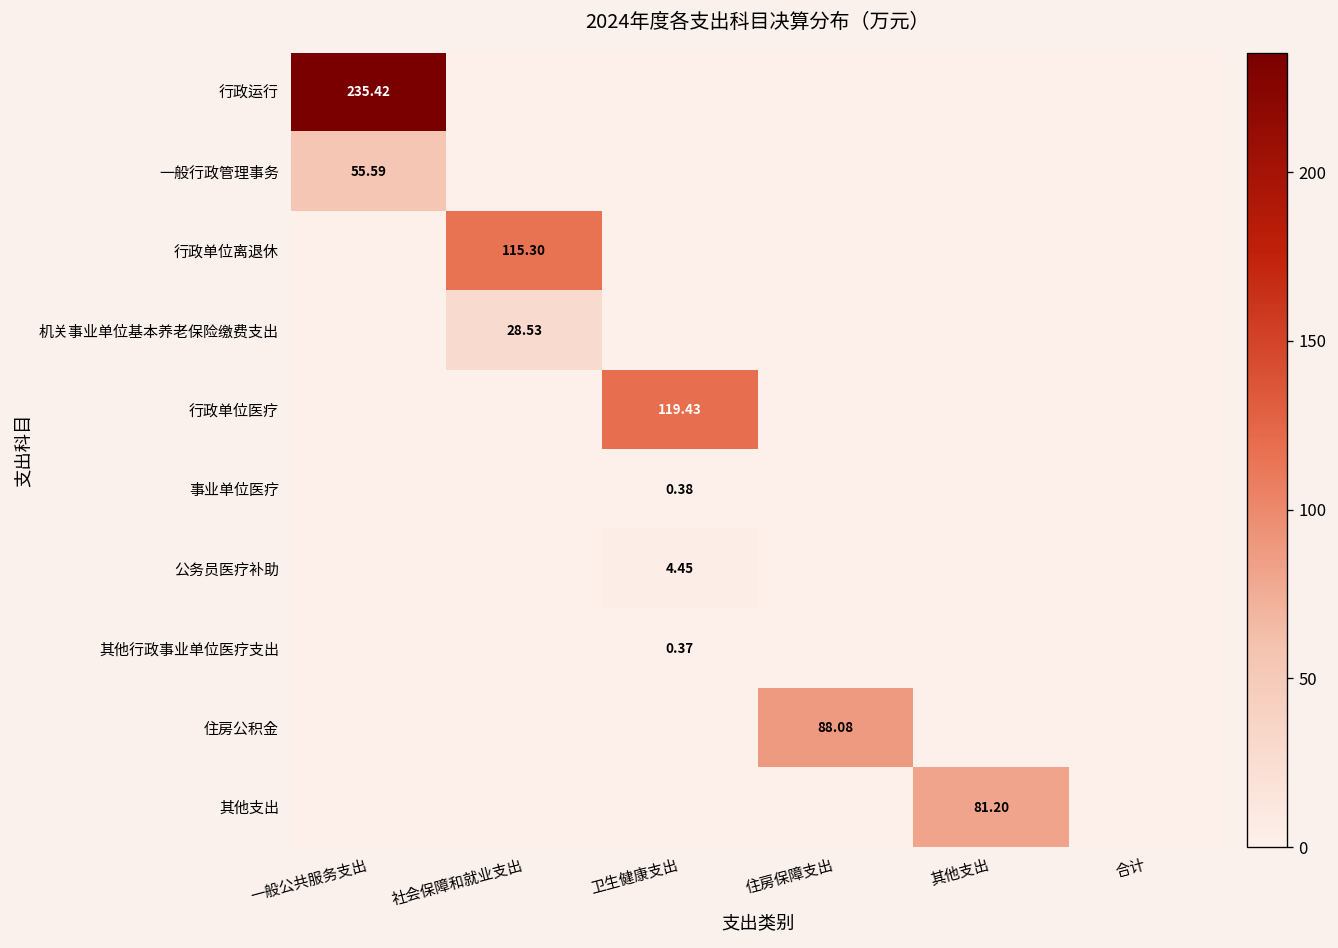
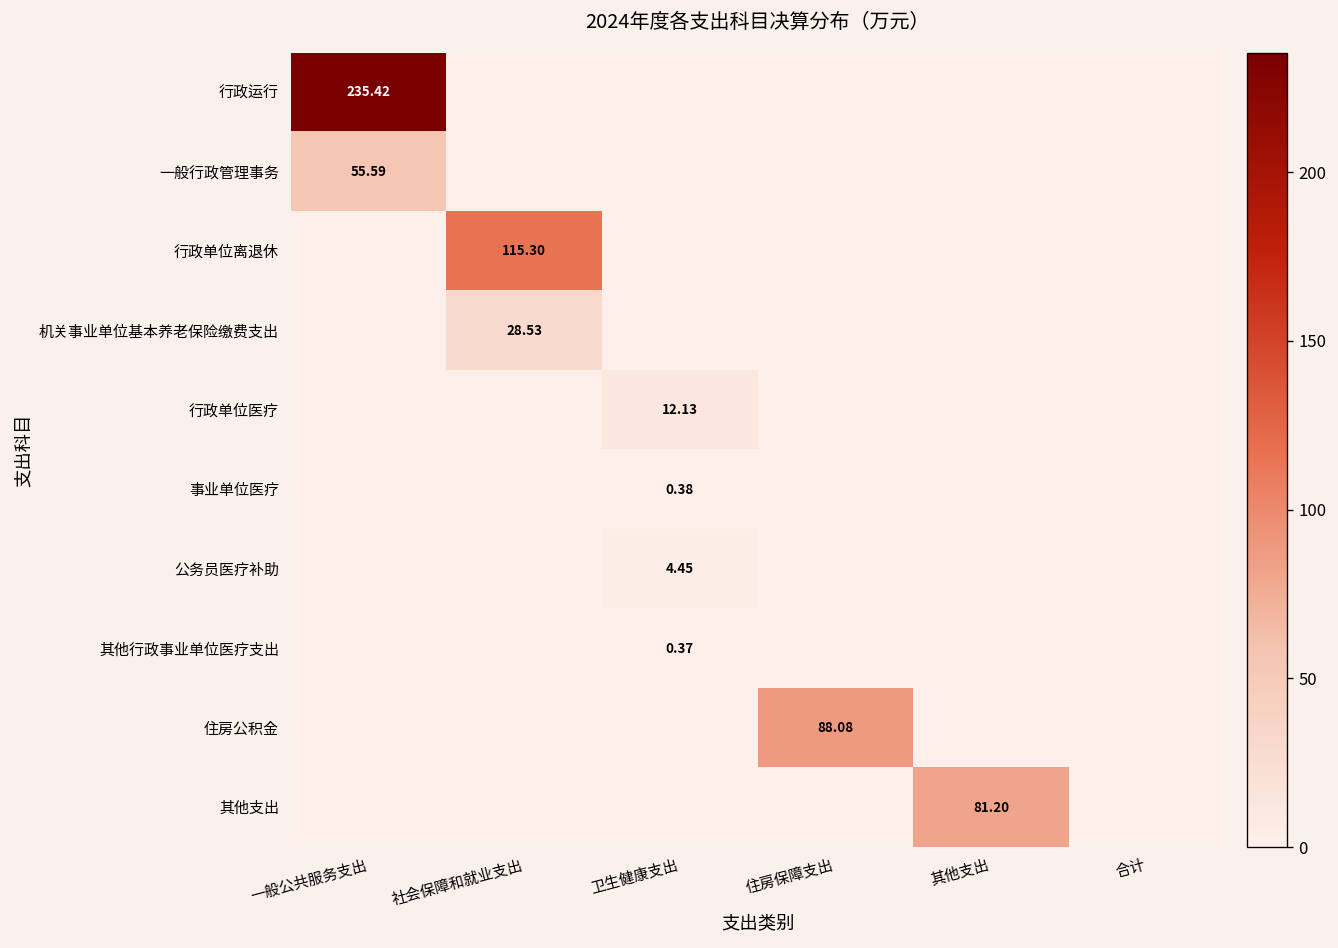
  {
    "行政运行": {
      "一般公共服务支出": 235.42
    },
    "一般行政管理事务": {
      "一般公共服务支出": 55.59
    },
    "行政单位离退休": {
      "社会保障和就业支出": 115.30
    },
    "机关事业单位基本养老保险缴费支出": {
      "社会保障和就业支出": 28.53
    },
    "行政单位医疗": {
-     "卫生健康支出": 119.43
+     "卫生健康支出": 12.13
    },
    "事业单位医疗": {
      "卫生健康支出": 0.38
    },
    "公务员医疗补助": {
      "卫生健康支出": 4.45
    },
    "其他行政事业单位医疗支出": {
      "卫生健康支出": 0.37
    },
    "住房公积金": {
      "住房保障支出": 88.08
    },
    "其他支出": {
      "其他支出": 81.20
    }
  }
